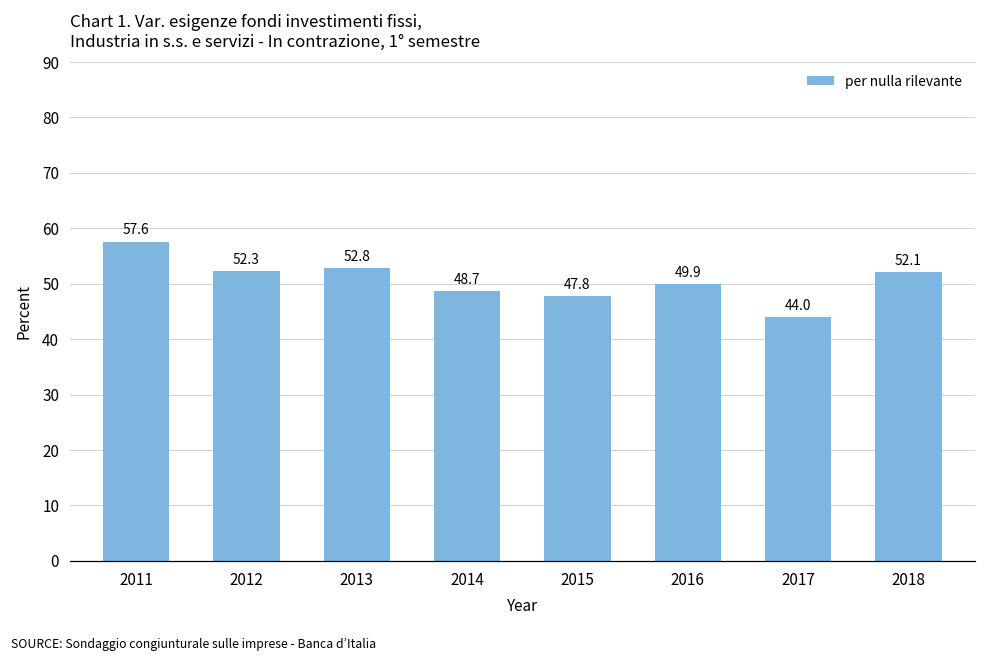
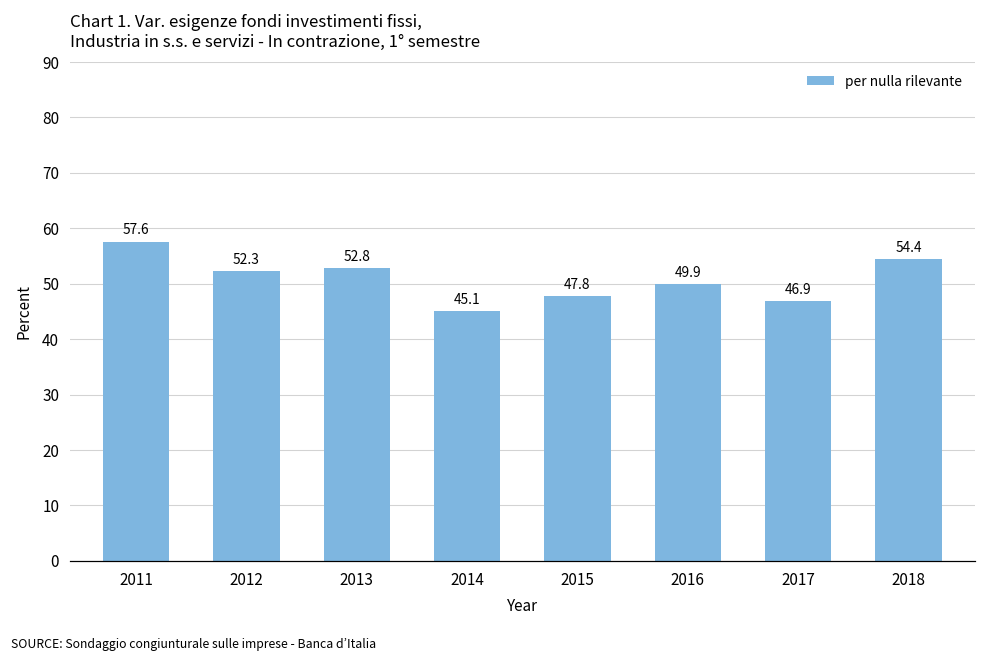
  {
    "2011": 57.6,
    "2012": 52.3,
    "2013": 52.8,
-   "2014": 48.7,
+   "2014": 45.1,
    "2015": 47.8,
    "2016": 49.9,
-   "2017": 44.0,
-   "2018": 52.1
+   "2017": 46.9,
+   "2018": 54.4
  }
